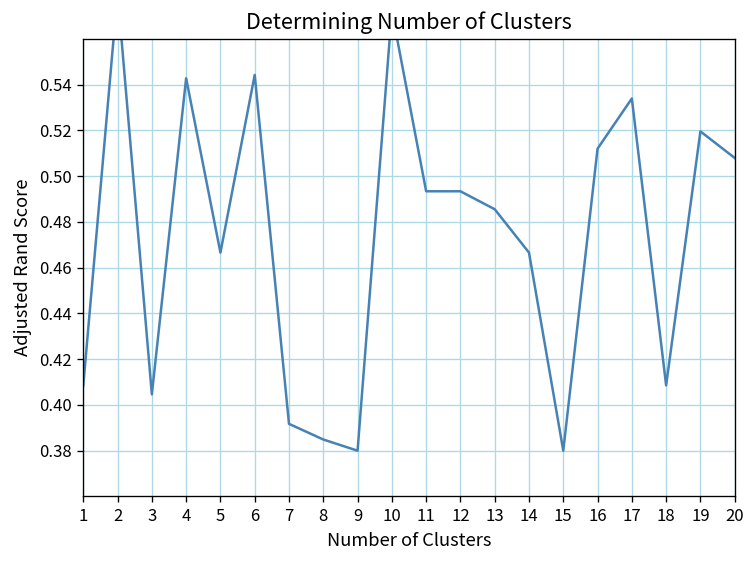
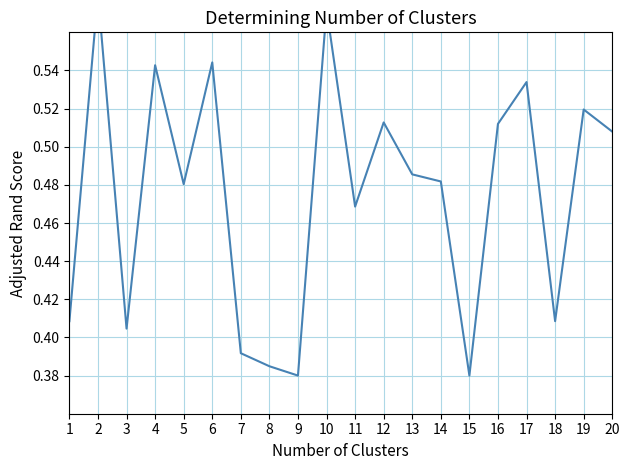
  {
    "1": 0.409,
    "3": 0.405,
    "4": 0.543,
-   "5": 0.467,
+   "5": 0.480,
    "6": 0.544,
    "7": 0.392,
    "8": 0.385,
    "9": 0.380,
-   "11": 0.493,
-   "12": 0.493,
+   "11": 0.469,
+   "12": 0.513,
    "13": 0.486,
-   "14": 0.467,
+   "14": 0.482,
    "15": 0.380,
    "16": 0.512,
    "17": 0.534,
    "18": 0.409,
    "19": 0.520,
    "20": 0.508
  }
